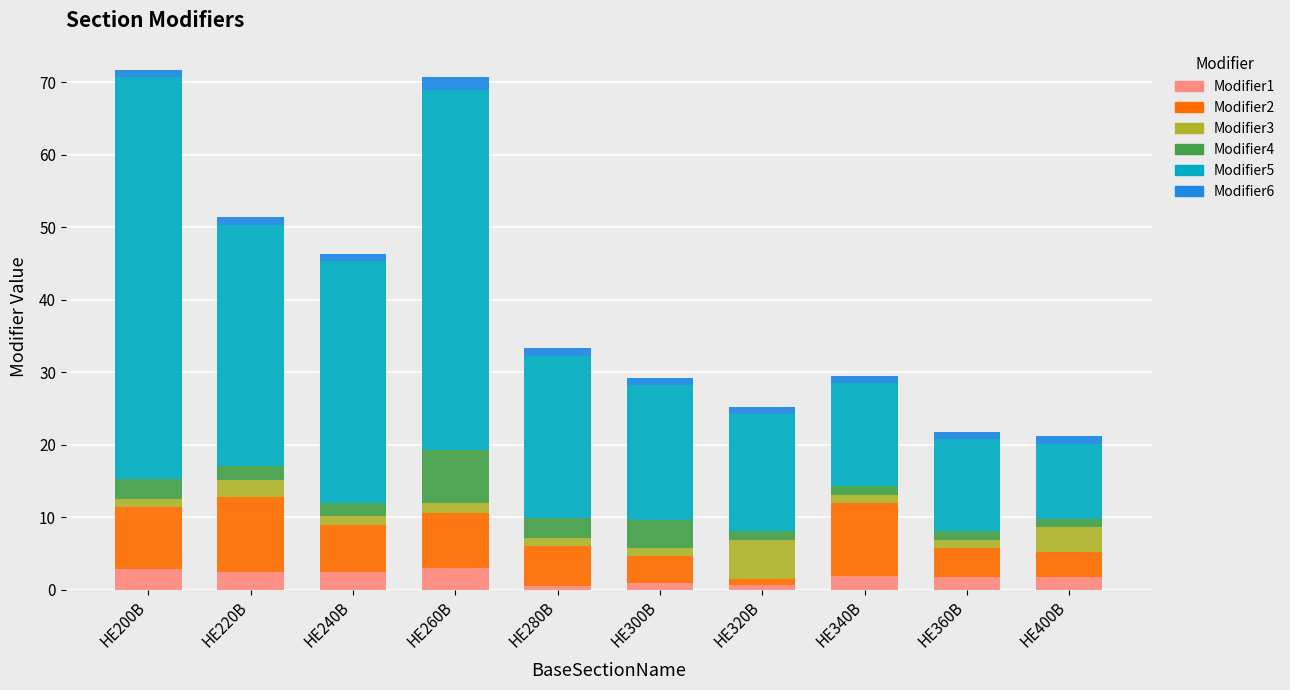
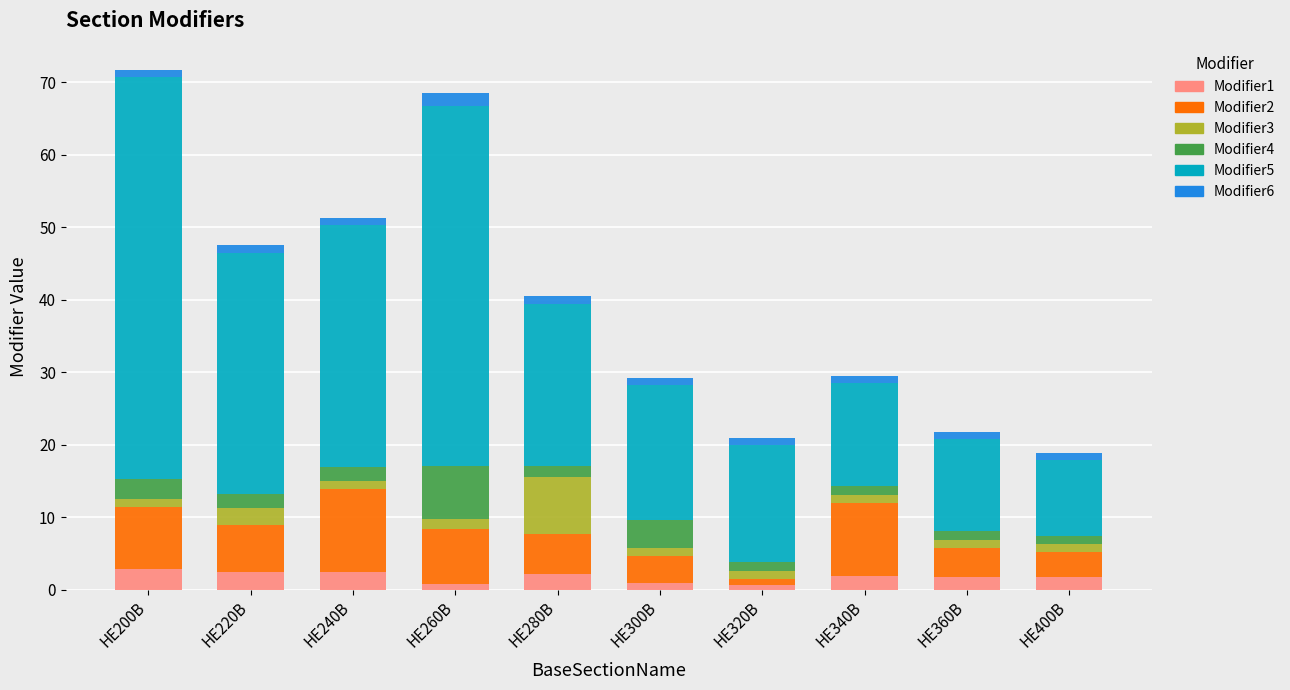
  {
    "Modifier1": {
      "HE200B": 3,
      "HE220B": 2,
      "HE240B": 2,
-     "HE260B": 3,
-     "HE280B": 1,
+     "HE260B": 1,
+     "HE280B": 2,
      "HE300B": 1,
      "HE320B": 1,
      "HE340B": 2,
      "HE360B": 2,
      "HE400B": 2
    },
    "Modifier2": {
      "HE200B": 8,
-     "HE220B": 10,
-     "HE240B": 7,
+     "HE220B": 7,
+     "HE240B": 11,
      "HE260B": 8,
      "HE280B": 6,
      "HE300B": 4,
      "HE320B": 1,
      "HE340B": 10,
      "HE360B": 4,
      "HE400B": 3
    },
    "Modifier3": {
      "HE200B": 1,
      "HE220B": 2,
      "HE240B": 1,
      "HE260B": 1,
-     "HE280B": 1,
+     "HE280B": 8,
      "HE300B": 1,
-     "HE320B": 5,
+     "HE320B": 1,
      "HE340B": 1,
      "HE360B": 1,
-     "HE400B": 3
+     "HE400B": 1
    },
    "Modifier4": {
      "HE200B": 3,
      "HE220B": 2,
      "HE240B": 2,
      "HE260B": 7,
-     "HE280B": 3,
+     "HE280B": 2,
      "HE300B": 4,
      "HE320B": 1,
      "HE340B": 1,
      "HE360B": 1,
      "HE400B": 1
    }
  }
